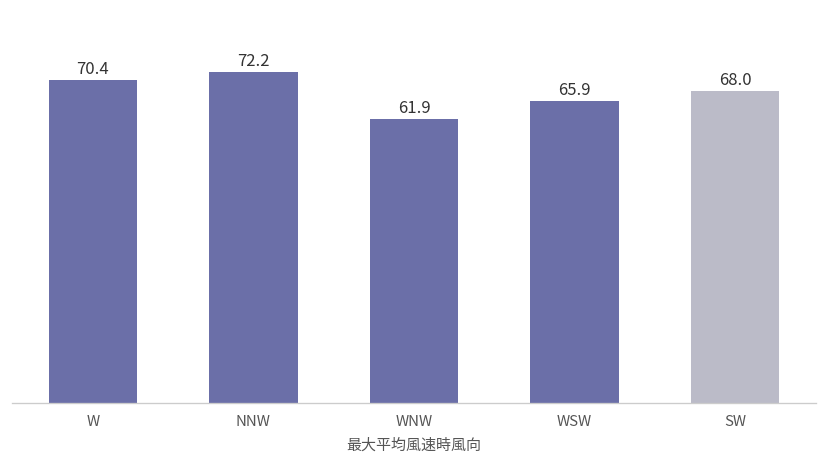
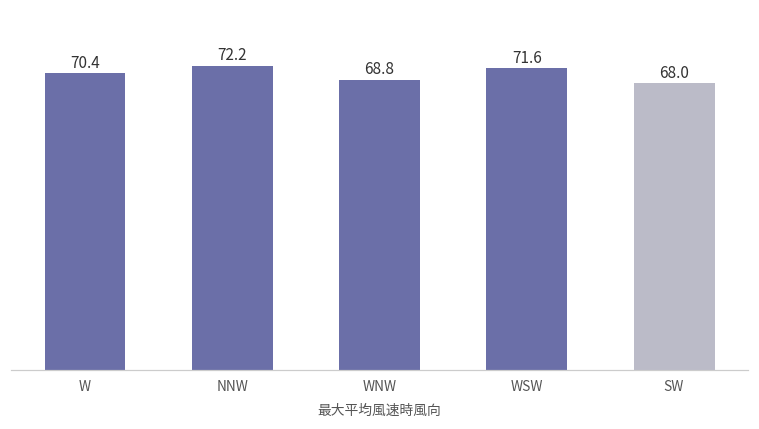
  {
    "W": 70.4,
    "NNW": 72.2,
-   "WNW": 61.9,
-   "WSW": 65.9,
+   "WNW": 68.8,
+   "WSW": 71.6,
    "SW": 68.0
  }
